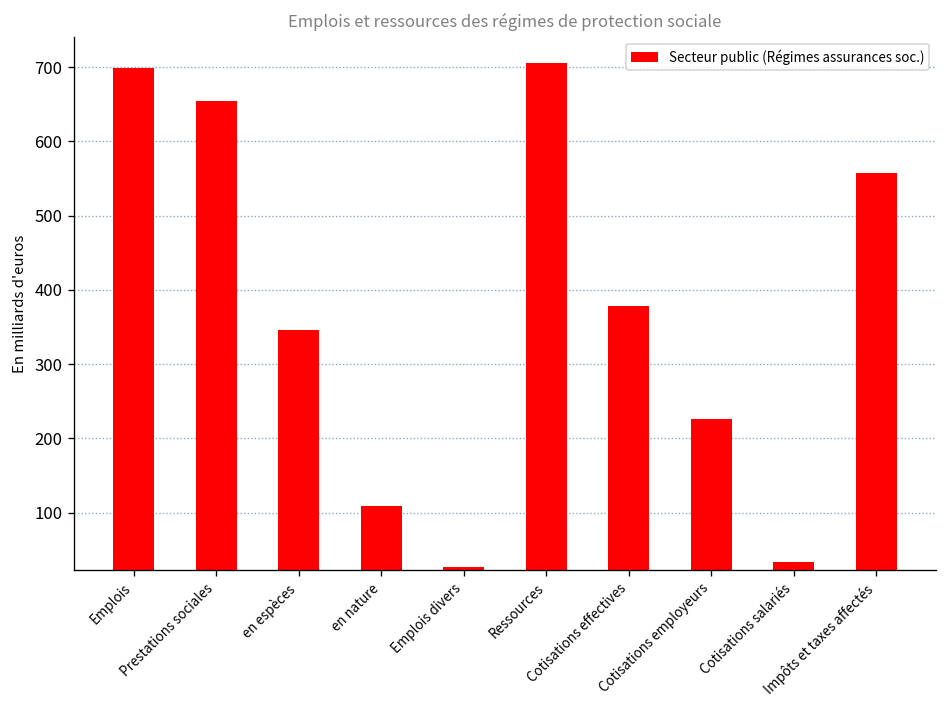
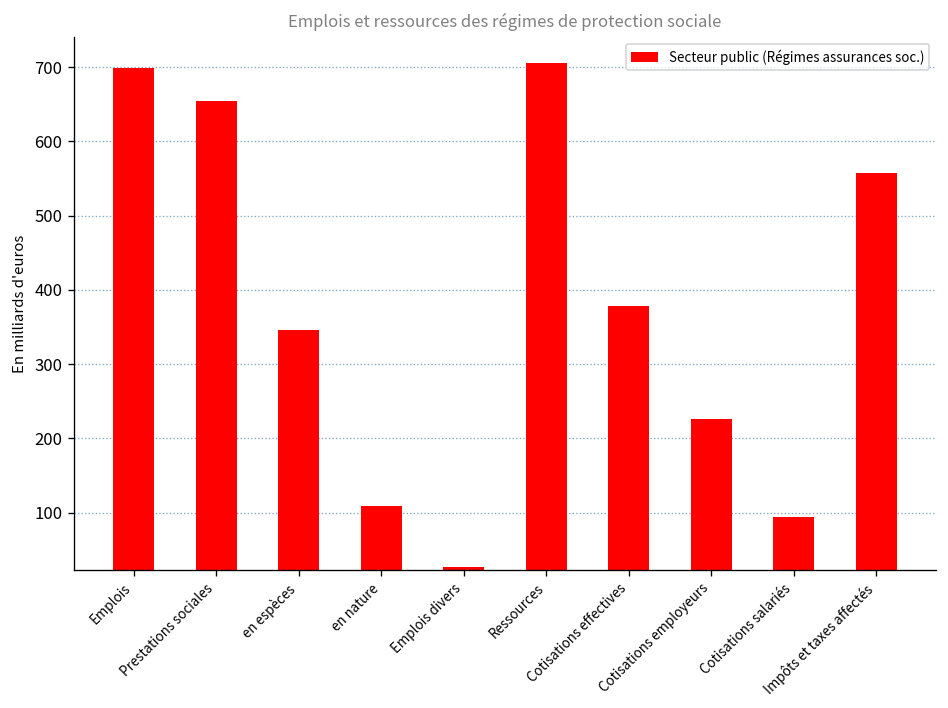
  {
    "Emplois": 700,
    "Prestations sociales": 660,
    "en espèces": 350,
    "en nature": 110,
    "Emplois divers": 30,
    "Ressources": 710,
    "Cotisations effectives": 380,
    "Cotisations employeurs": 230,
-   "Cotisations salariés": 30,
+   "Cotisations salariés": 90,
    "Impôts et taxes affectés": 560
  }
